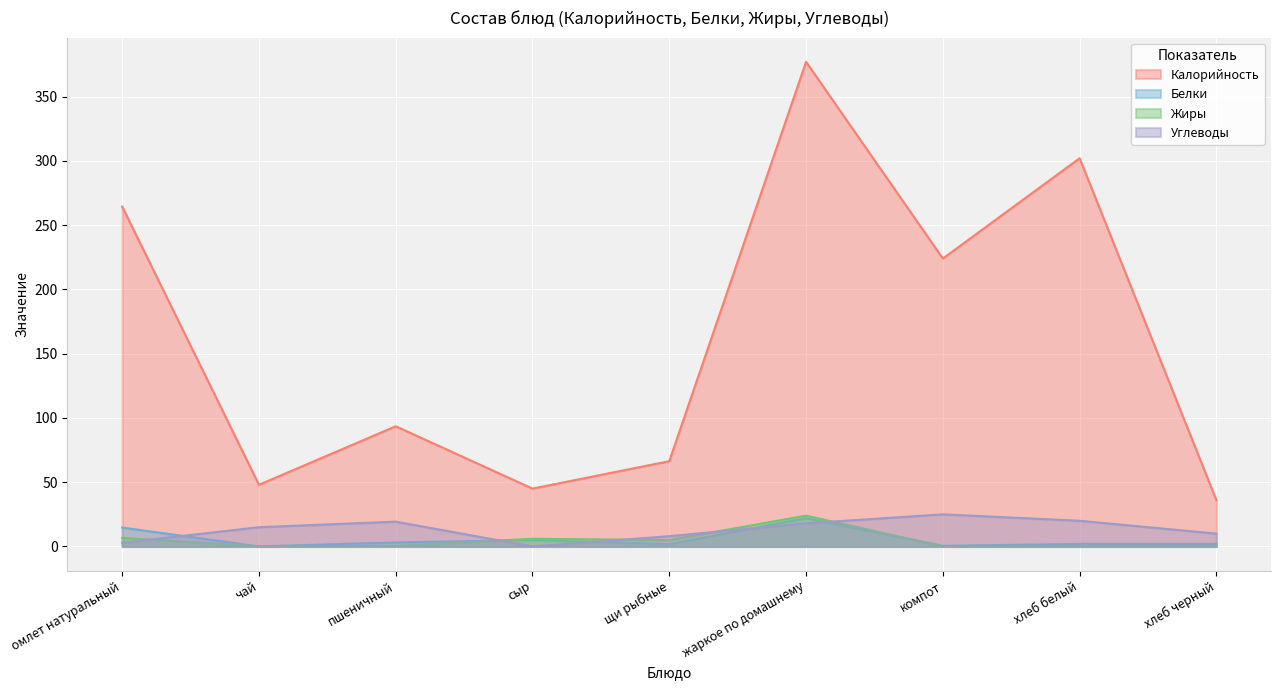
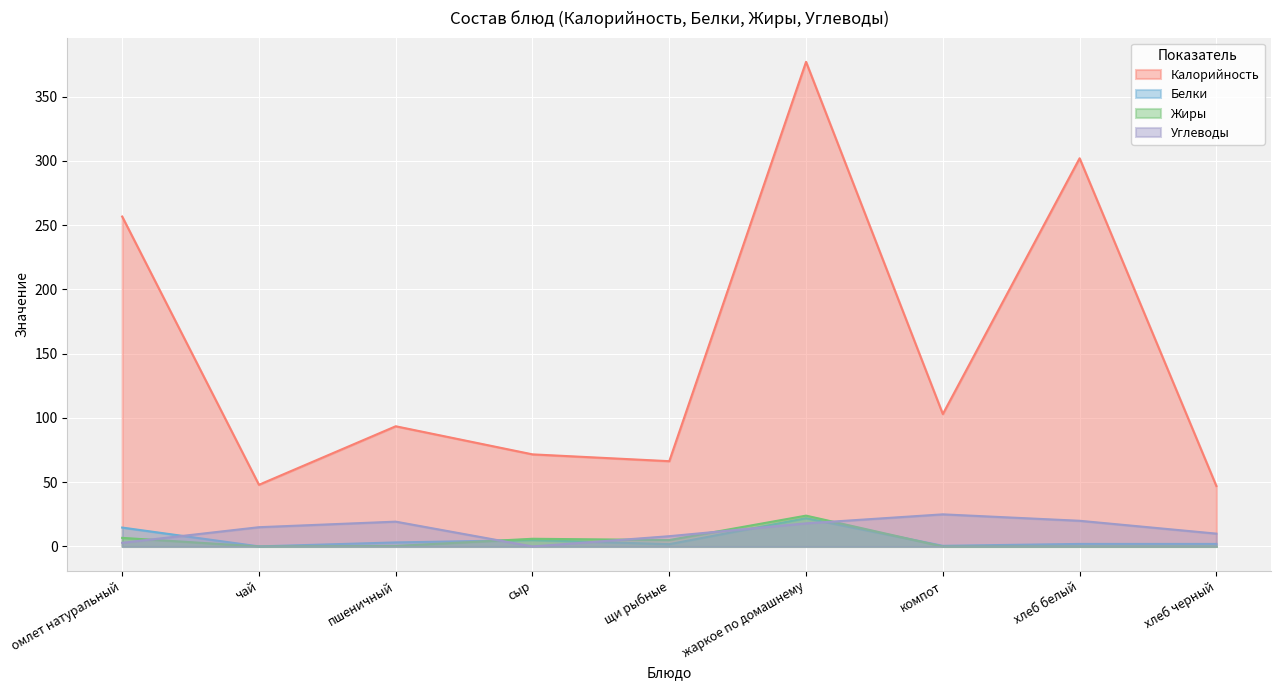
  {
    "Калорийность": {
-     "омлет натуральный": 264,
+     "омлет натуральный": 257,
      "чай": 48,
      "пшеничный": 94,
-     "сыр": 45,
+     "сыр": 72,
      "щи рыбные": 66,
      "жаркое по домашнему": 377,
-     "компот": 224,
+     "компот": 103,
      "хлеб белый": 302,
-     "хлеб черный": 36
+     "хлеб черный": 47
    },
    "Жиры": {
      "омлет натуральный": 7,
      "пшеничный": 0,
      "щи рыбные": 5,
      "жаркое по домашнему": 24,
      "хлеб белый": 0,
      "хлеб черный": 0
    }
  }
